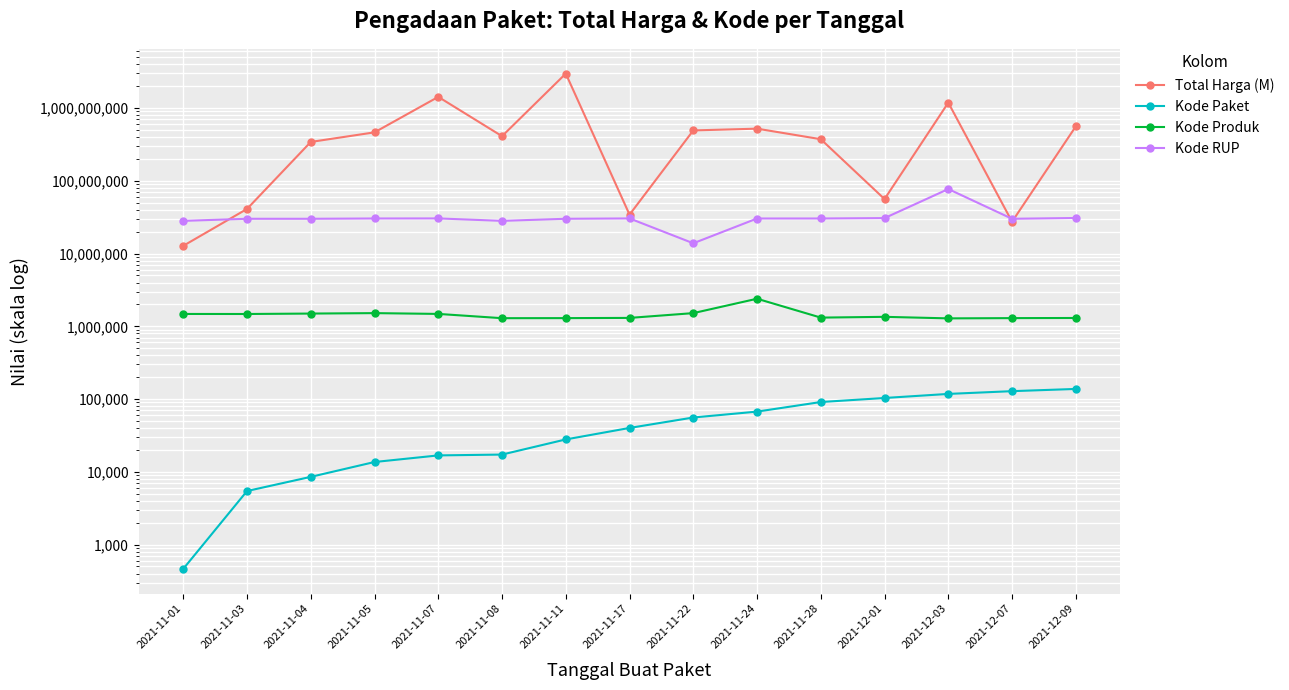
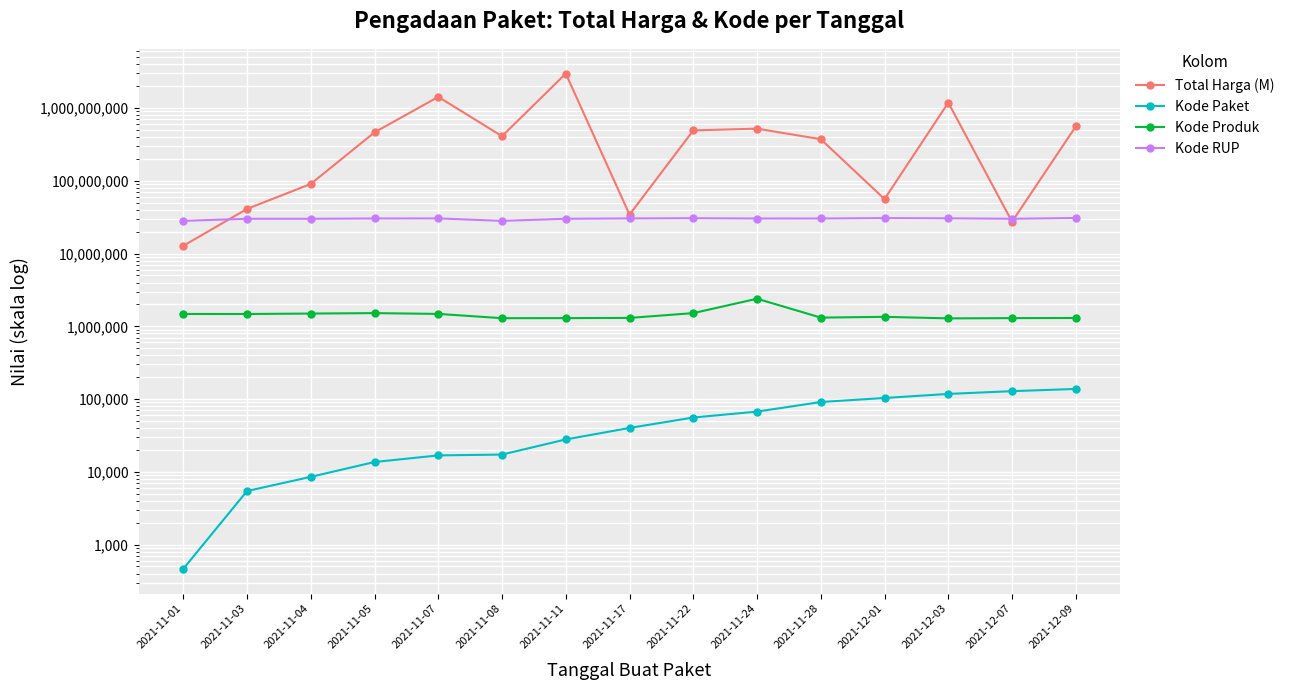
  {
    "Total Harga (M)": {
      "2021-11-01": "13,000,000",
      "2021-11-03": "40,000,000",
-     "2021-11-04": "300,000,000",
+     "2021-11-04": "90,000,000",
      "2021-11-05": "500,000,000",
      "2021-11-07": "1,400,000,000",
      "2021-11-08": "400,000,000",
      "2021-11-11": "3,000,000,000",
      "2021-11-17": "30,000,000",
      "2021-11-22": "500,000,000",
      "2021-11-24": "500,000,000",
      "2021-11-28": "400,000,000",
      "2021-12-01": "60,000,000",
      "2021-12-03": "1,200,000,000",
      "2021-12-07": "27,000,000",
      "2021-12-09": "600,000,000"
    },
    "Kode Paket": {
      "2021-11-01": "500",
      "2021-11-03": "5,000",
      "2021-11-04": "9,000",
      "2021-11-05": "14,000",
      "2021-11-07": "17,000",
      "2021-11-08": "17,000",
      "2021-11-11": "28,000",
      "2021-11-17": "40,000",
      "2021-11-22": "60,000",
      "2021-11-24": "70,000",
      "2021-11-28": "90,000",
      "2021-12-01": "100,000",
      "2021-12-03": "120,000",
      "2021-12-07": "130,000",
      "2021-12-09": "140,000"
    },
    "Kode Produk": {
      "2021-11-01": "1,500,000",
      "2021-11-03": "1,500,000",
      "2021-11-04": "1,500,000",
      "2021-11-05": "1,500,000",
      "2021-11-07": "1,500,000",
      "2021-11-08": "1,300,000",
      "2021-11-11": "1,300,000",
      "2021-11-17": "1,300,000",
      "2021-11-22": "1,500,000",
      "2021-11-24": "2,400,000",
      "2021-11-28": "1,300,000",
      "2021-12-01": "1,400,000",
      "2021-12-03": "1,300,000",
      "2021-12-07": "1,300,000",
      "2021-12-09": "1,300,000"
    },
    "Kode RUP": {
      "2021-11-01": "28,000,000",
      "2021-11-03": "30,000,000",
      "2021-11-04": "30,000,000",
      "2021-11-05": "30,000,000",
      "2021-11-07": "30,000,000",
      "2021-11-08": "28,000,000",
      "2021-11-11": "30,000,000",
      "2021-11-17": "30,000,000",
-     "2021-11-22": "14,000,000",
+     "2021-11-22": "31,000,000",
      "2021-11-24": "30,000,000",
      "2021-11-28": "30,000,000",
      "2021-12-01": "31,000,000",
-     "2021-12-03": "80,000,000",
+     "2021-12-03": "31,000,000",
      "2021-12-07": "30,000,000",
      "2021-12-09": "31,000,000"
    }
  }
